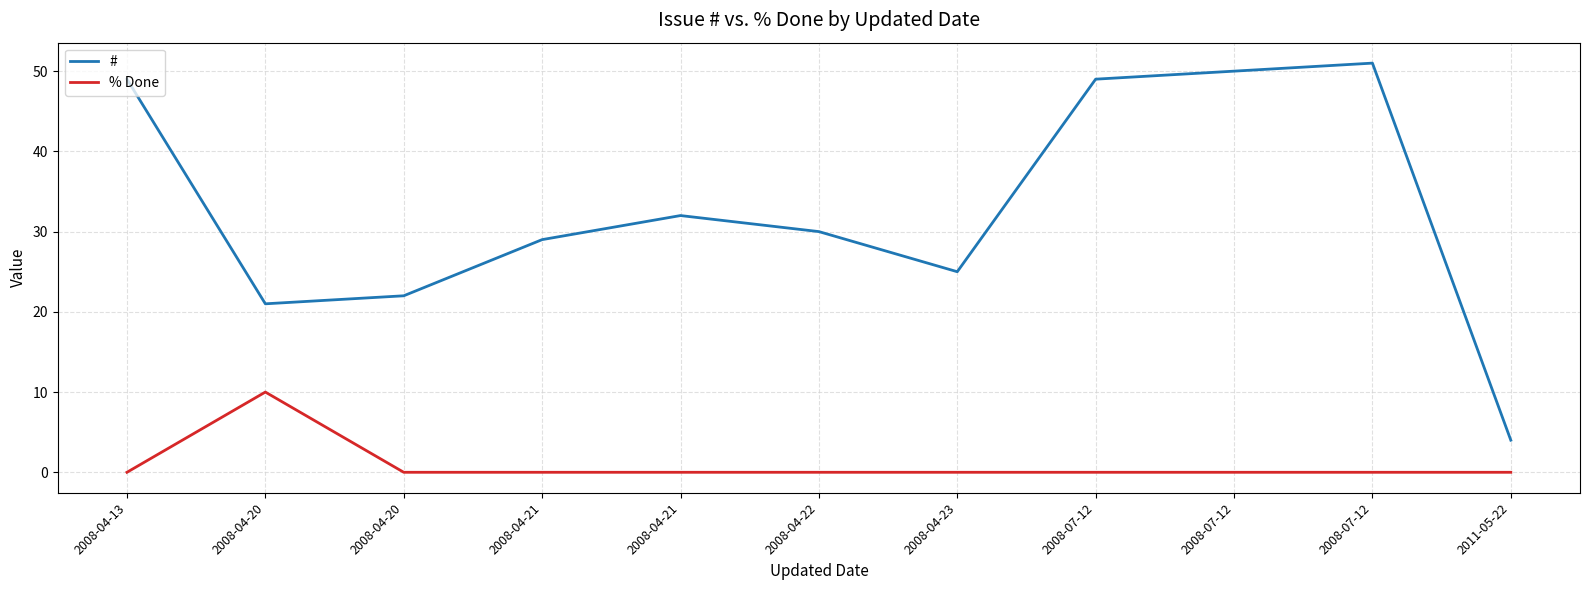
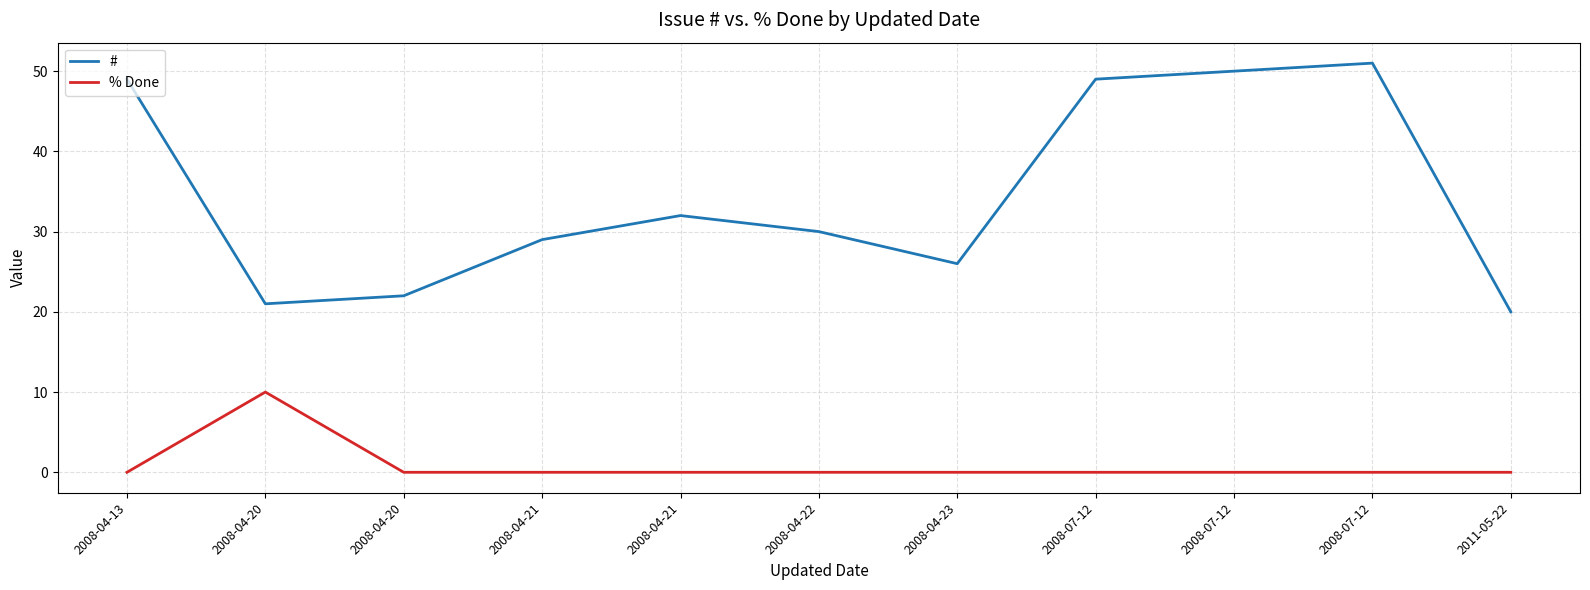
  {
    "#": {
      "2008-04-22": 30,
-     "2008-04-23": 25,
-     "2011-05-22": 4
+     "2008-04-23": 26,
+     "2011-05-22": 20
    },
    "% Done": {
      "2008-04-13": 0,
      "2008-04-22": 0,
      "2008-04-23": 0,
      "2011-05-22": 0
    }
  }
